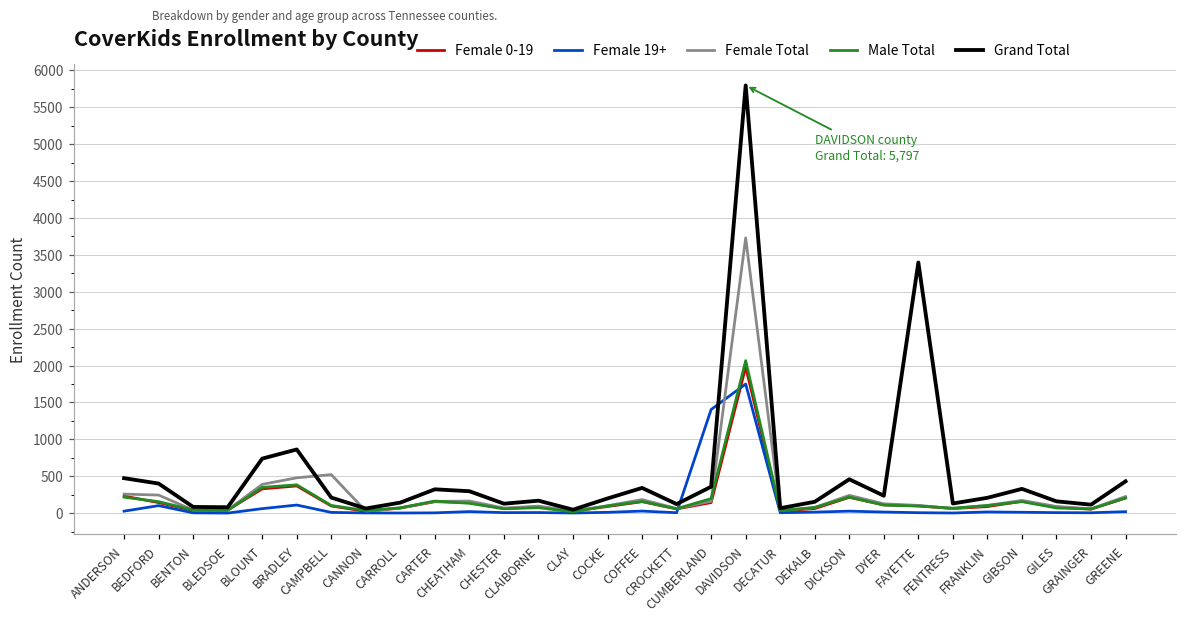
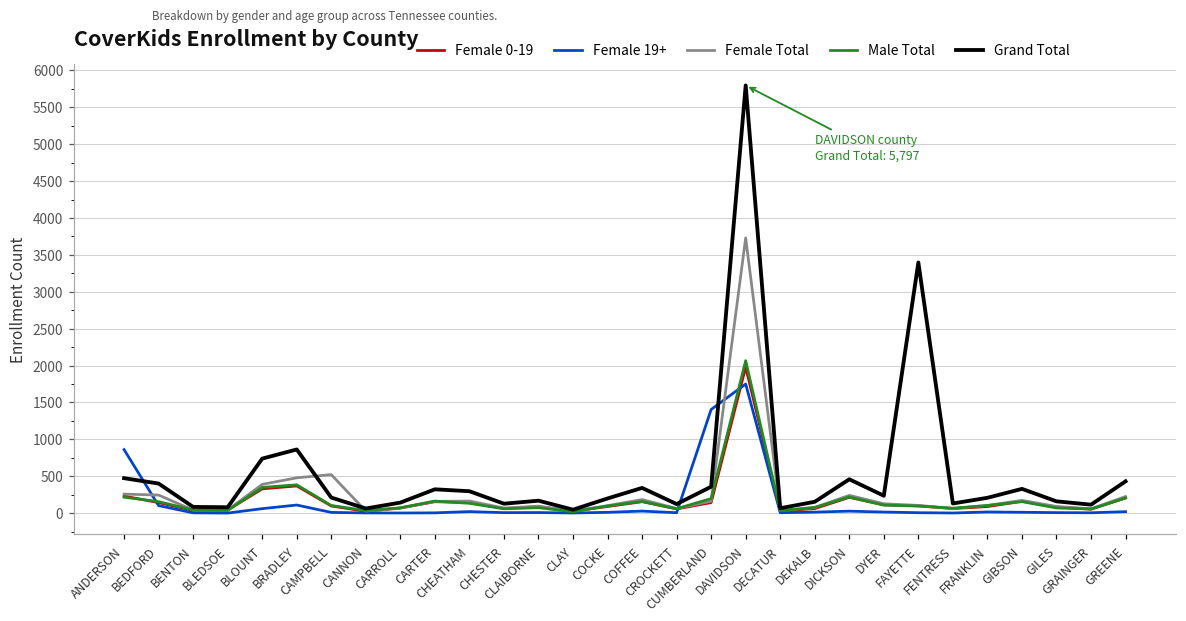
  {
    "Female 0-19": {
      "DAVIDSON": "2000"
    },
    "Female 19+": {
-     "ANDERSON": "0",
+     "ANDERSON": "900",
      "BEDFORD": "100",
      "BLOUNT": "100",
      "BRADLEY": "100",
      "CAMPBELL": "0",
      "CARROLL": "0",
      "CARTER": "0",
      "CHEATHAM": "0",
      "CHESTER": "0",
      "CLAIBORNE": "0",
      "COCKE": "0",
      "COFFEE": "0",
      "CROCKETT": "0",
      "CUMBERLAND": "1400",
      "DAVIDSON": "1800",
      "DEKALB": "0",
      "DICKSON": "0",
      "DYER": "0",
      "FAYETTE": "0",
      "FENTRESS": "0",
      "FRANKLIN": "0",
      "GIBSON": "0",
      "GILES": "0",
      "GRAINGER": "0",
      "GREENE": "0"
    },
    "Female Total": {
      "BEDFORD": "200",
      "BLOUNT": "400",
      "BRADLEY": "500",
      "CAMPBELL": "500",
      "DAVIDSON": "3700"
    },
    "Male Total": {
      "DAVIDSON": "2100"
    },
    "Grand Total": {
      "DAVIDSON": "5,797"
    }
  }
